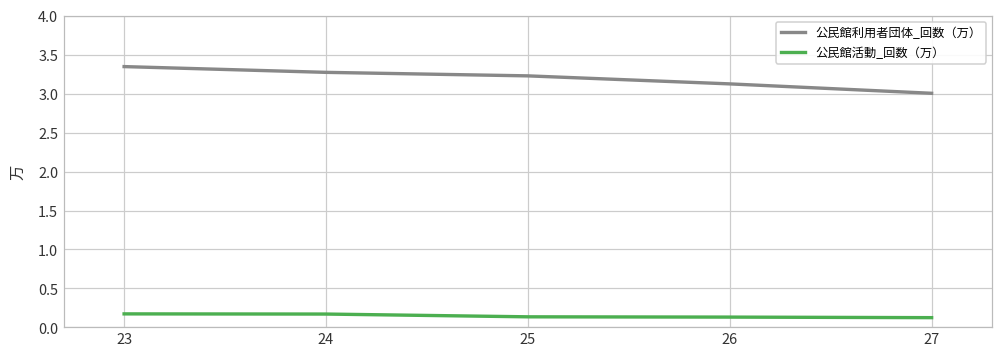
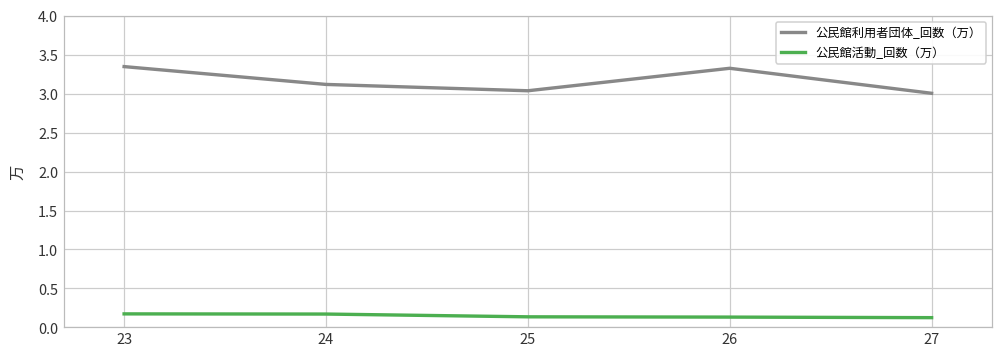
  {
    "公民館利用者団体_回数（万）": {
      "23": 3.3,
-     "24": 3.3,
-     "25": 3.2,
-     "26": 3.1,
+     "24": 3.1,
+     "25": 3.0,
+     "26": 3.3,
      "27": 3.0
    },
    "公民館活動_回数（万）": {
      "23": 0.2,
      "24": 0.2,
      "25": 0.1,
      "26": 0.1,
      "27": 0.1
    }
  }
